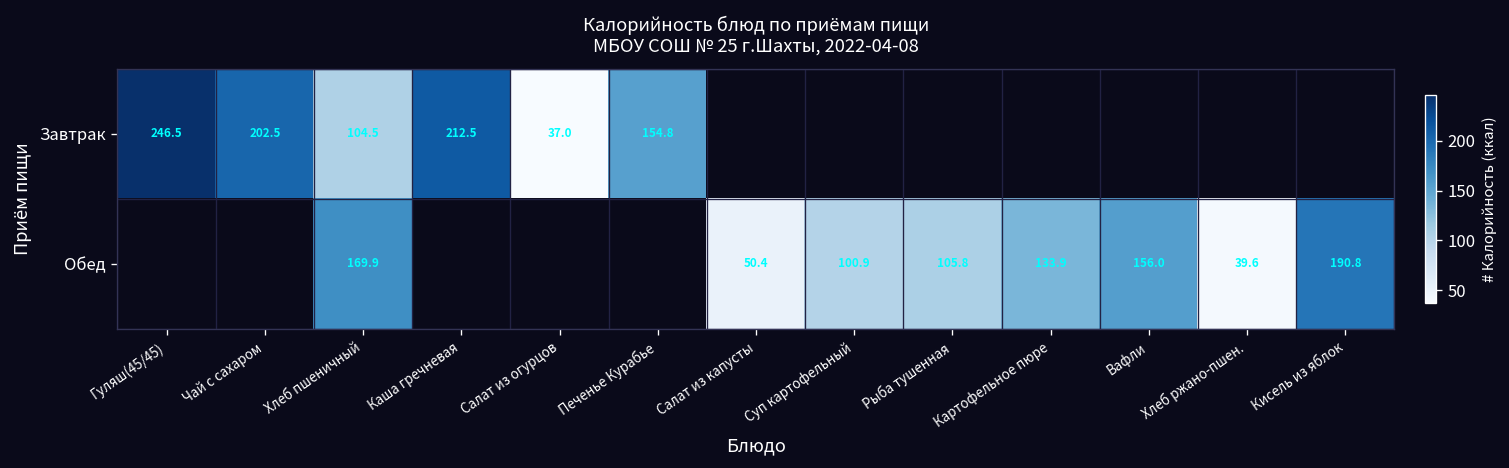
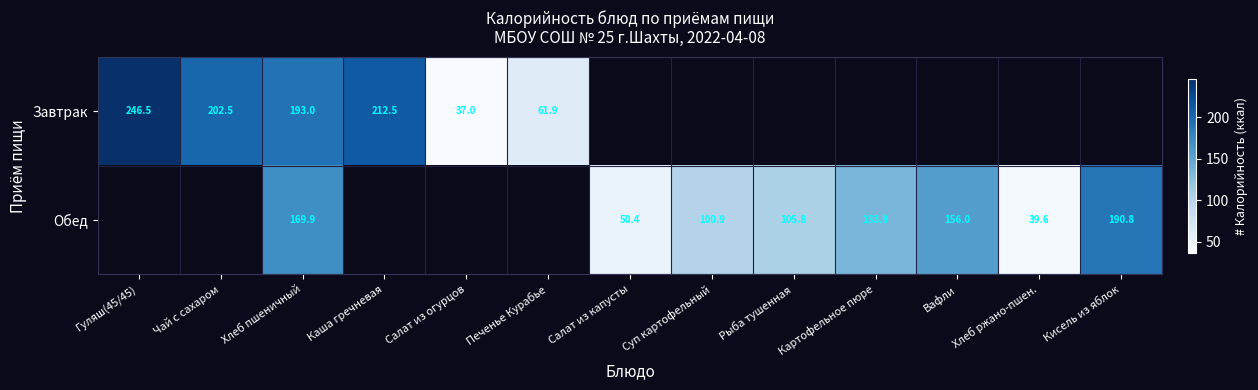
  {
    "Завтрак": {
      "Гуляш(45/45)": 246.5,
      "Чай с сахаром": 202.5,
-     "Хлеб пшеничный": 104.5,
+     "Хлеб пшеничный": 193.0,
      "Каша гречневая": 212.5,
      "Салат из огурцов": 37.0,
-     "Печенье Курабье": 154.8
+     "Печенье Курабье": 61.9
    },
    "Обед": {
      "Хлеб пшеничный": 169.9,
      "Салат из капусты": 50.4,
      "Суп картофельный": 100.9,
      "Рыба тушенная": 105.8,
      "Картофельное пюре": 133.9,
      "Вафли": 156.0,
      "Хлеб ржано-пшен.": 39.6,
      "Кисель из яблок": 190.8
    }
  }
